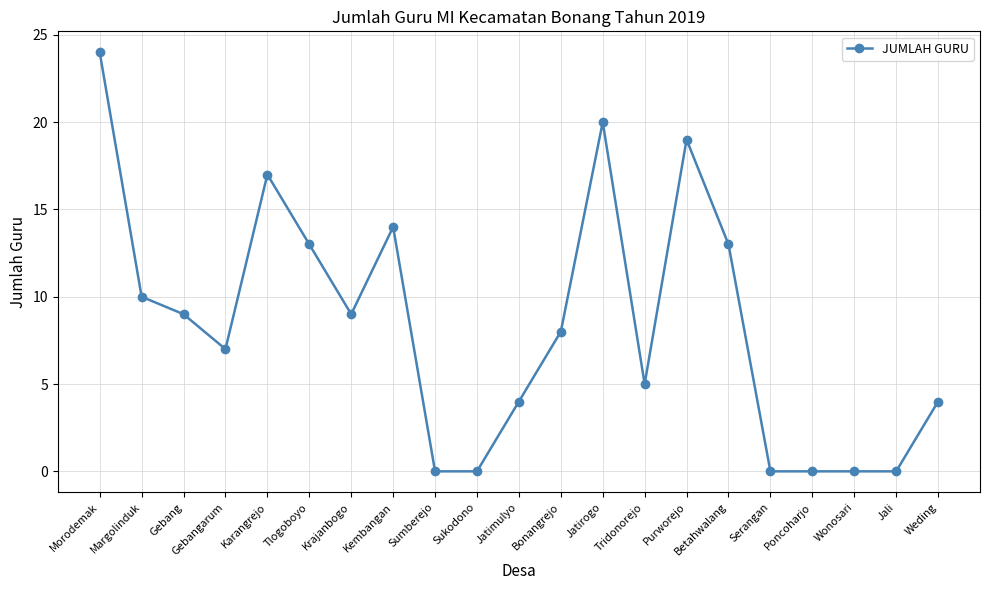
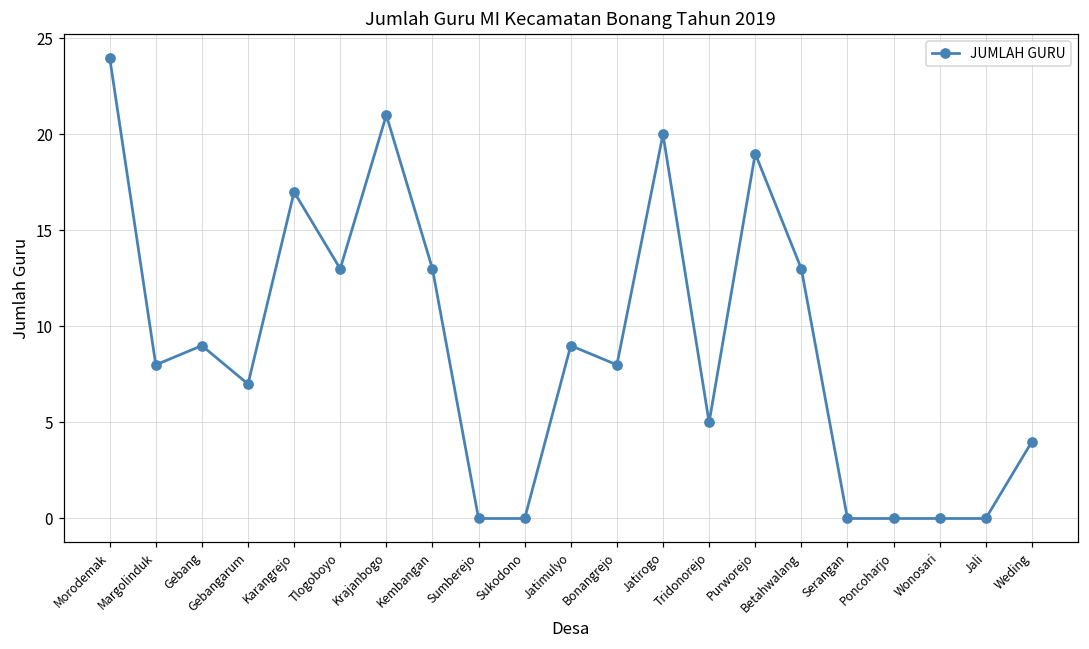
  {
    "Morodemak": 24,
-   "Margolinduk": 10,
+   "Margolinduk": 8,
    "Gebang": 9,
    "Gebangarum": 7,
    "Karangrejo": 17,
    "Tlogoboyo": 13,
-   "Krajanbogo": 9,
-   "Kembangan": 14,
+   "Krajanbogo": 21,
+   "Kembangan": 13,
    "Sumberejo": 0,
    "Sukodono": 0,
-   "Jatimulyo": 4,
+   "Jatimulyo": 9,
    "Bonangrejo": 8,
    "Jatirogo": 20,
    "Tridonorejo": 5,
    "Purworejo": 19,
    "Betahwalang": 13,
    "Serangan": 0,
    "Poncoharjo": 0,
    "Wonosari": 0,
    "Jali": 0,
    "Weding": 4
  }
